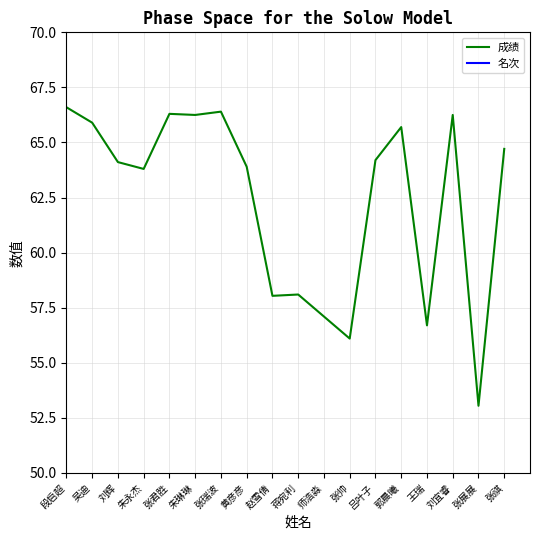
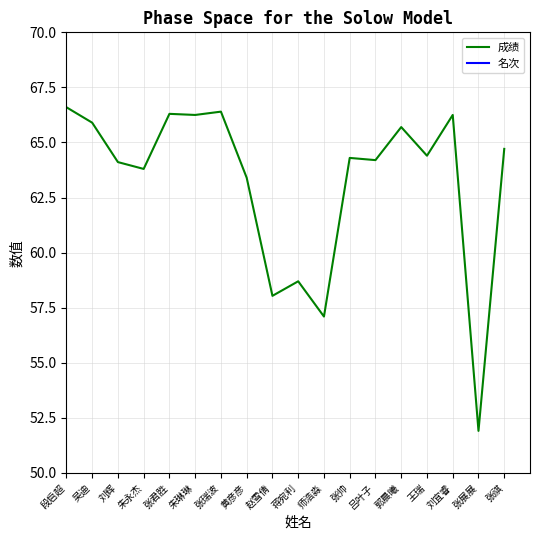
  {
    "成绩": {
      "段启超": 66.6,
      "吴迪": 65.9,
      "刘辉": 64.1,
      "朱永杰": 63.8,
      "张君胜": 66.3,
      "朱琳琳": 66.3,
      "张瑞波": 66.4,
-     "黄彦彦": 63.9,
+     "黄彦彦": 63.4,
      "赵雪倩": 58.0,
-     "蒋宛利": 58.1,
+     "蒋宛利": 58.7,
      "师浩淼": 57.1,
-     "张帅": 56.1,
+     "张帅": 64.3,
      "吕叶子": 64.2,
      "郭晨曦": 65.7,
-     "王瑞": 56.7,
+     "王瑞": 64.4,
      "刘宜睿": 66.3,
-     "张展展": 53.1,
+     "张展展": 51.9,
      "张祺": 64.7
    }
  }
